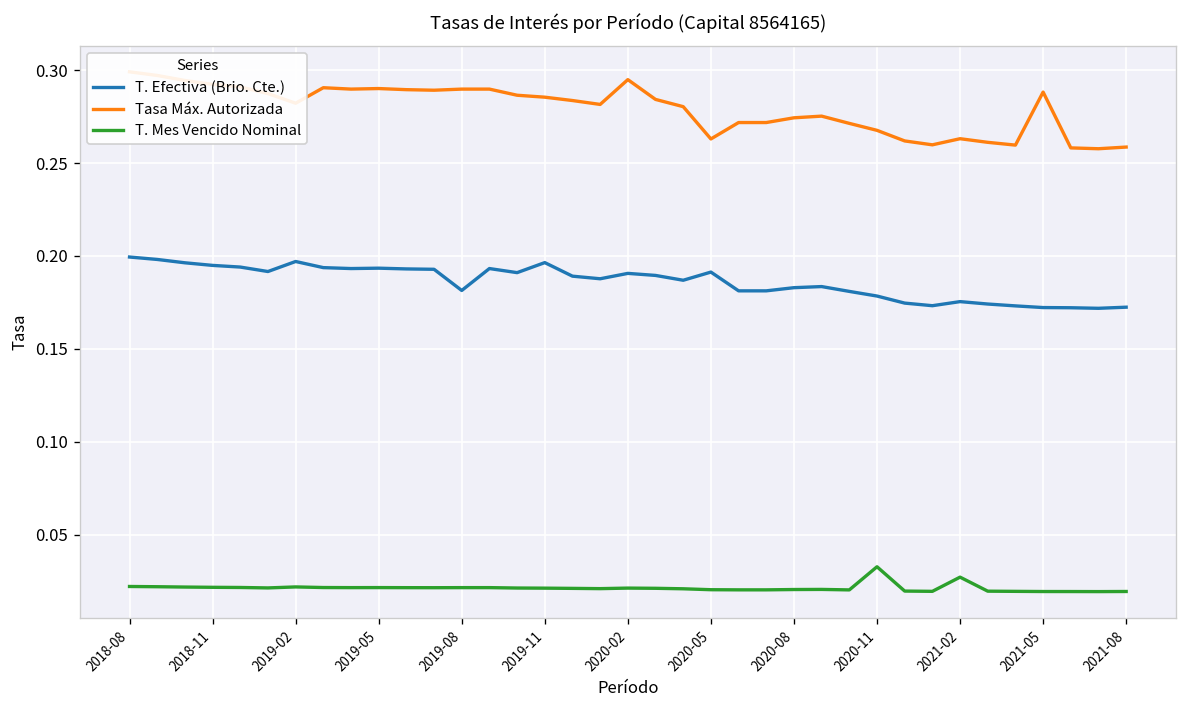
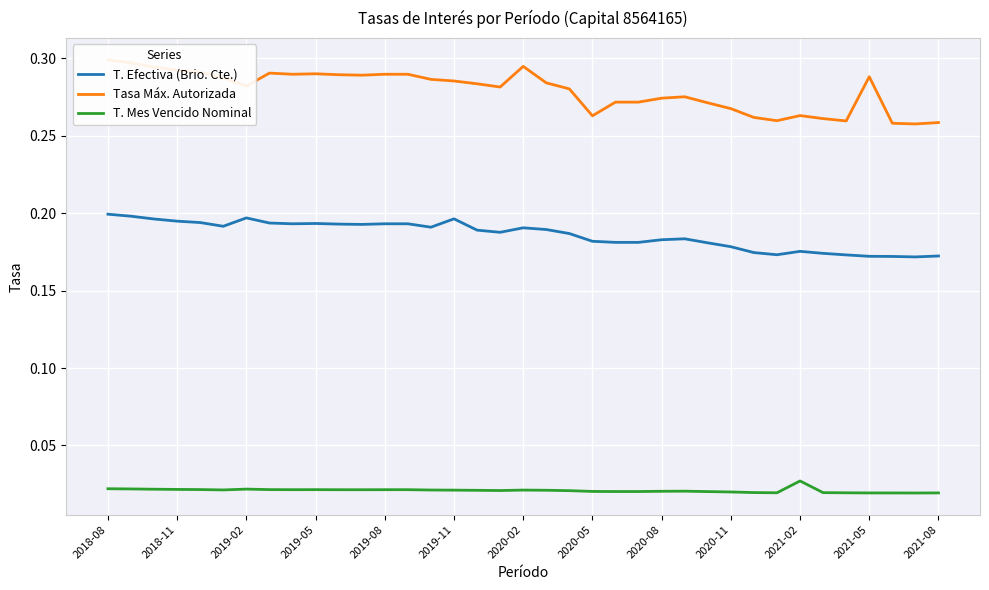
  {
    "T. Efectiva (Brio. Cte.)": {
      "2018-08": 0.199,
      "2018-11": 0.195,
      "2019-02": 0.197,
      "2019-05": 0.193,
-     "2019-08": 0.181,
+     "2019-08": 0.193,
      "2019-11": 0.196,
      "2020-02": 0.191,
-     "2020-05": 0.191,
+     "2020-05": 0.182,
      "2020-08": 0.183,
      "2020-11": 0.178,
      "2021-02": 0.175,
      "2021-05": 0.172,
      "2021-08": 0.172
    },
    "Tasa Máx. Autorizada": {
      "2019-05": 0.290,
      "2019-08": 0.290,
      "2019-11": 0.285,
      "2020-02": 0.295,
      "2020-05": 0.263,
      "2020-08": 0.274,
      "2020-11": 0.268,
      "2021-02": 0.263,
      "2021-05": 0.288,
      "2021-08": 0.259
    },
    "T. Mes Vencido Nominal": {
      "2018-08": 0.022,
      "2018-11": 0.022,
      "2019-02": 0.022,
      "2019-05": 0.021,
      "2019-08": 0.021,
      "2019-11": 0.021,
      "2020-02": 0.021,
      "2020-05": 0.020,
      "2020-08": 0.020,
-     "2020-11": 0.033,
+     "2020-11": 0.020,
      "2021-02": 0.027,
      "2021-05": 0.019,
      "2021-08": 0.019
    }
  }
